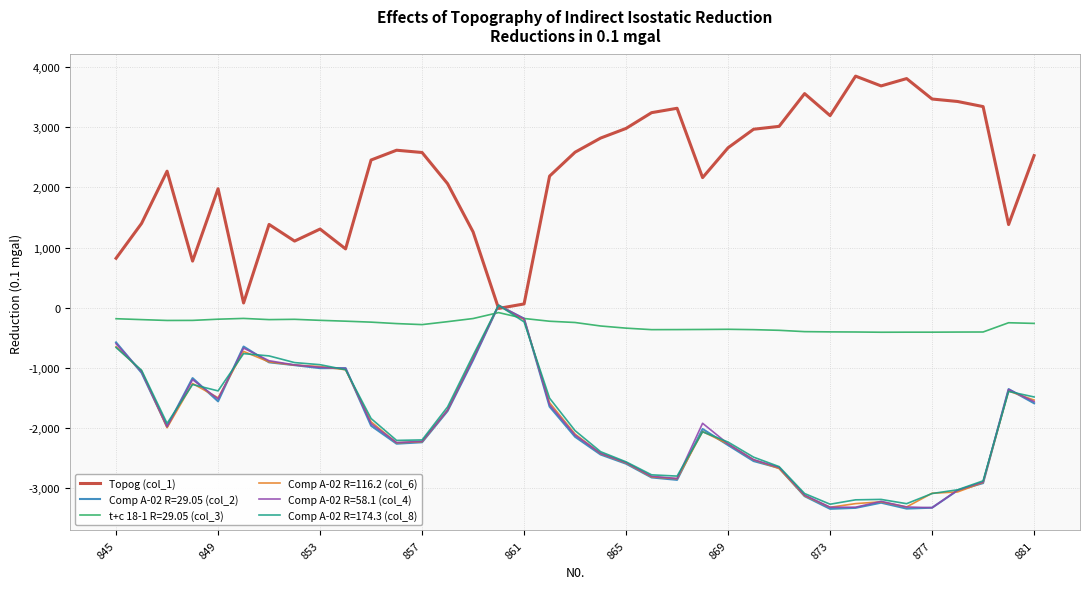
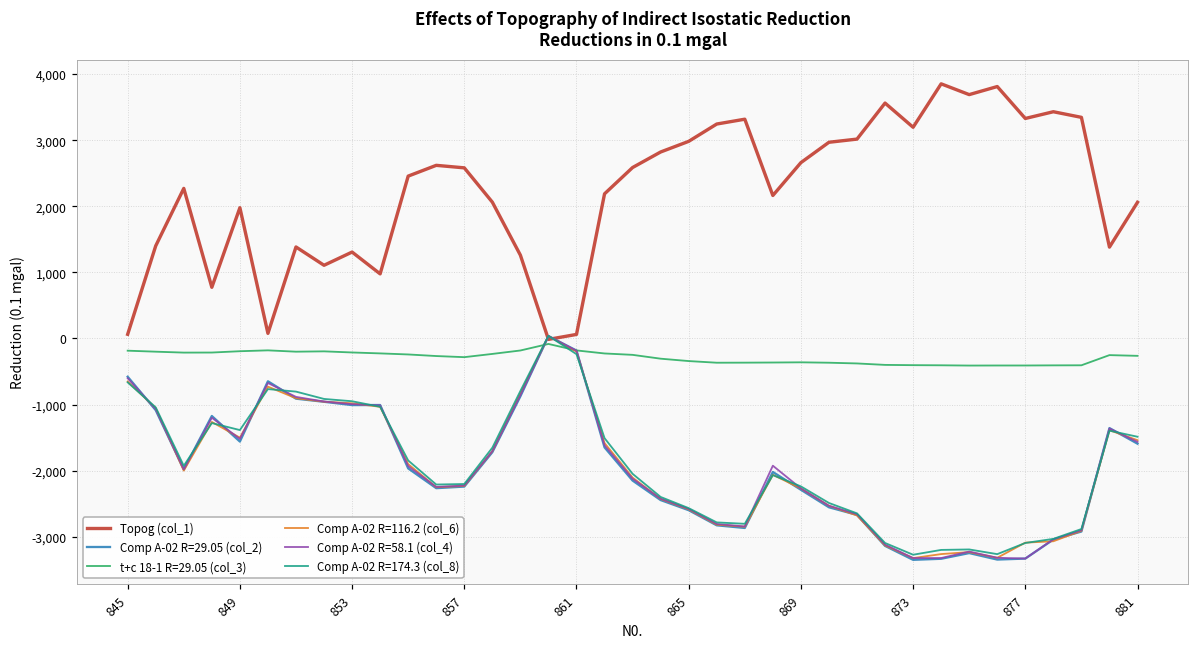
  {
    "Topog (col_1)": {
-     "845": "800",
+     "845": "100",
      "849": "2,000",
      "853": "1,300",
      "857": "2,600",
      "861": "100",
      "865": "3,000",
      "869": "2,700",
      "873": "3,200",
-     "877": "3,500",
-     "881": "2,500"
+     "877": "3,300",
+     "881": "2,100"
    }
  }
